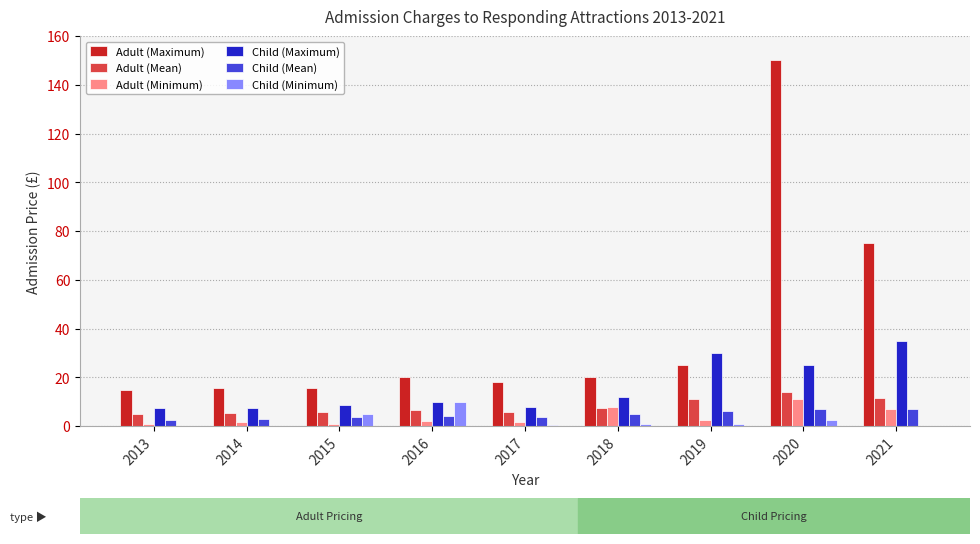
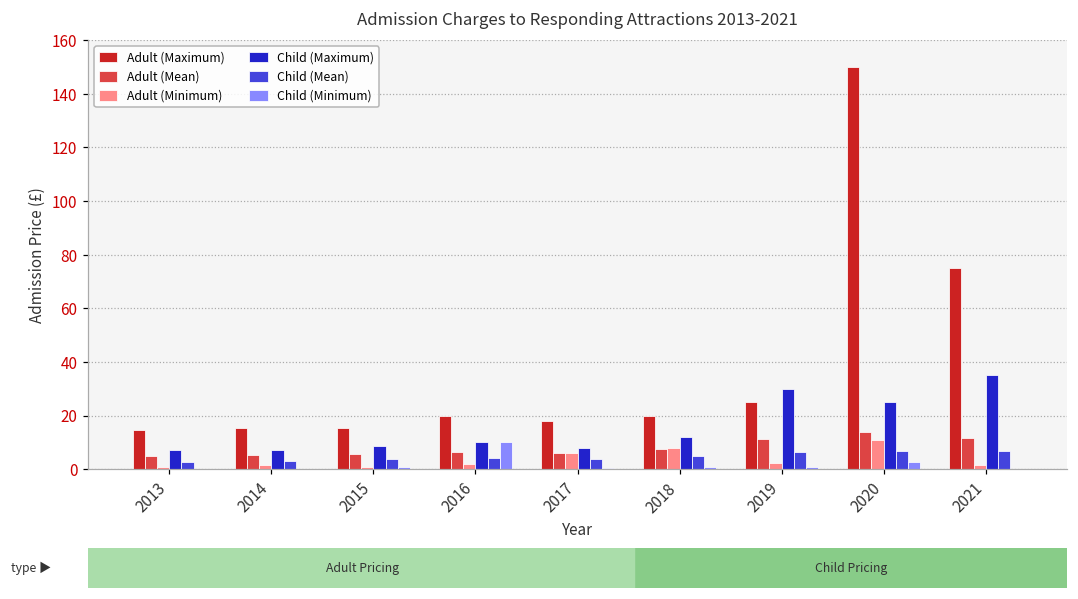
  {
    "Adult (Minimum)": {
      "2014": 2,
      "2016": 2,
-     "2017": 2,
+     "2017": 6,
      "2018": 8,
      "2019": 2,
      "2020": 11,
-     "2021": 7
+     "2021": 2
    },
    "Child (Minimum)": {
      "2013": 0,
      "2014": 0,
-     "2015": 5,
+     "2015": 1,
      "2016": 10,
      "2020": 3,
      "2021": 0
    }
  }
